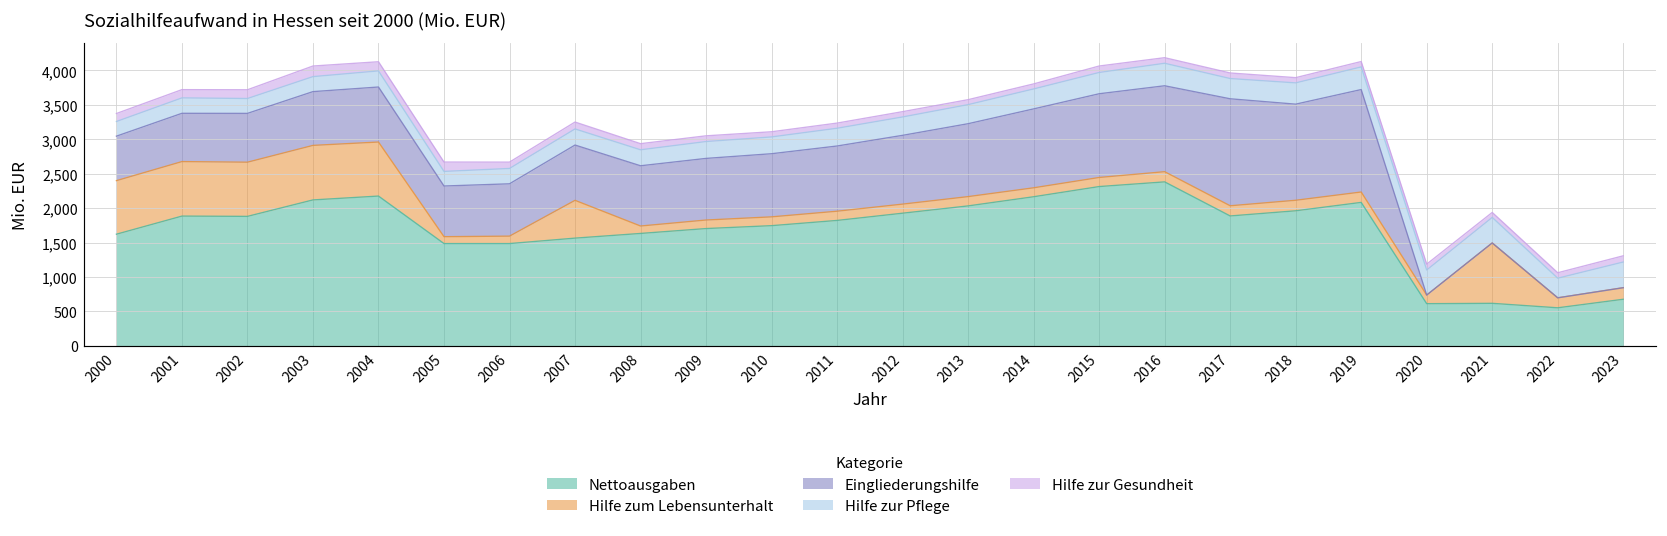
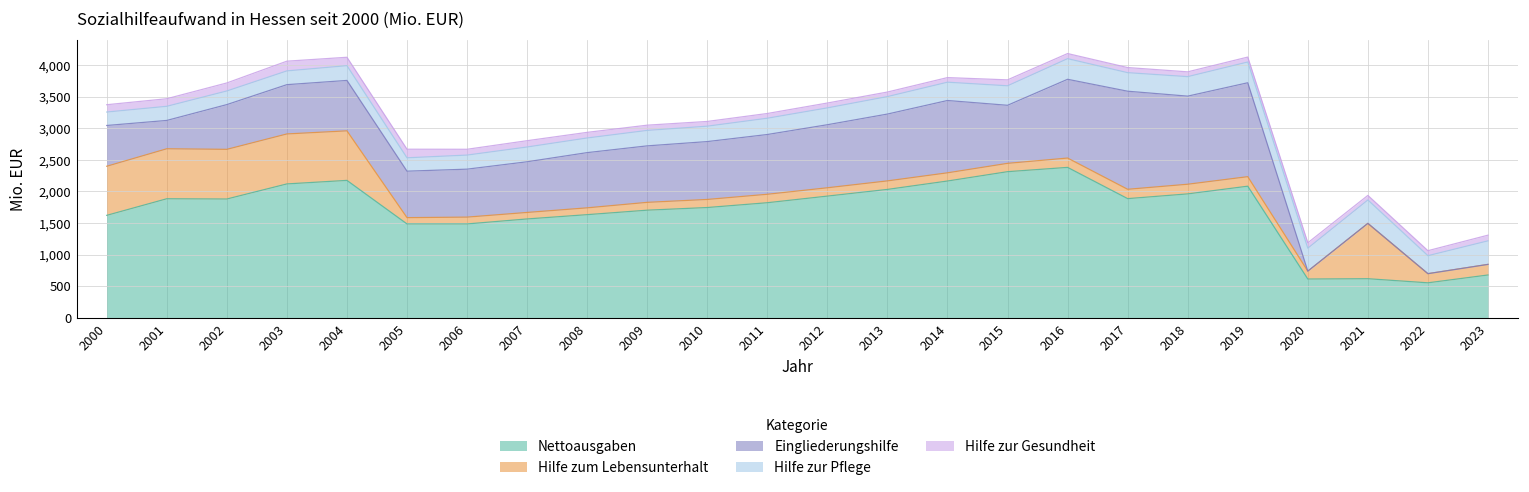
  {
    "Nettoausgaben": {
      "2000": "1,600",
      "2001": "1,900",
      "2002": "1,900",
      "2003": "2,100",
      "2004": "2,200",
      "2005": "1,500",
      "2006": "1,500",
      "2007": "1,600",
      "2008": "1,600",
      "2009": "1,700",
      "2010": "1,700",
      "2011": "1,800",
      "2012": "1,900",
      "2013": "2,000",
      "2014": "2,200",
      "2015": "2,300",
      "2016": "2,400",
      "2017": "1,900",
      "2018": "2,000",
      "2019": "2,100",
      "2020": "600",
      "2021": "600",
      "2022": "600",
      "2023": "700"
    },
    "Hilfe zum Lebensunterhalt": {
      "2000": "800",
      "2001": "800",
      "2002": "800",
      "2003": "800",
      "2004": "800",
      "2005": "100",
      "2006": "100",
-     "2007": "500",
+     "2007": "100",
      "2008": "100",
      "2009": "100",
      "2010": "100",
      "2011": "100",
      "2012": "100",
      "2013": "100",
      "2014": "100",
      "2015": "100",
      "2016": "100",
      "2017": "100",
      "2018": "200",
      "2019": "200"
    },
    "Eingliederungshilfe": {
      "2000": "600",
-     "2001": "700",
+     "2001": "400",
      "2002": "700",
      "2003": "800",
      "2004": "800",
      "2005": "700",
      "2006": "800",
      "2007": "800",
      "2008": "900",
      "2009": "900",
      "2010": "900",
      "2011": "900",
      "2012": "1,000",
      "2013": "1,100",
      "2014": "1,100",
-     "2015": "1,200",
+     "2015": "900",
      "2016": "1,200",
      "2017": "1,600",
      "2018": "1,400",
      "2019": "1,500"
    }
  }
